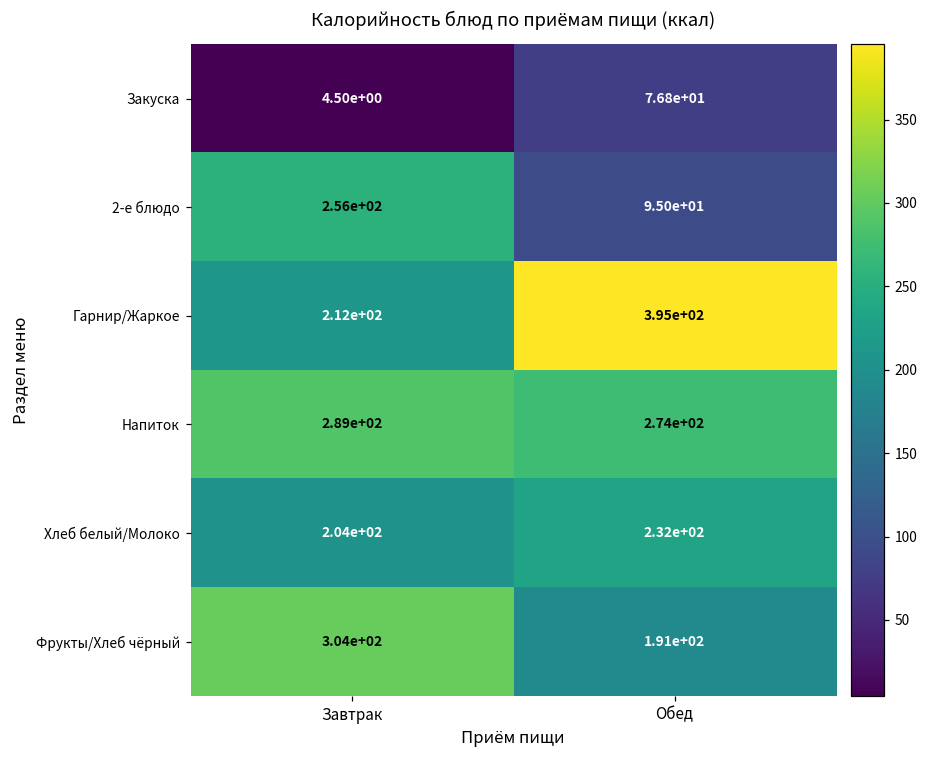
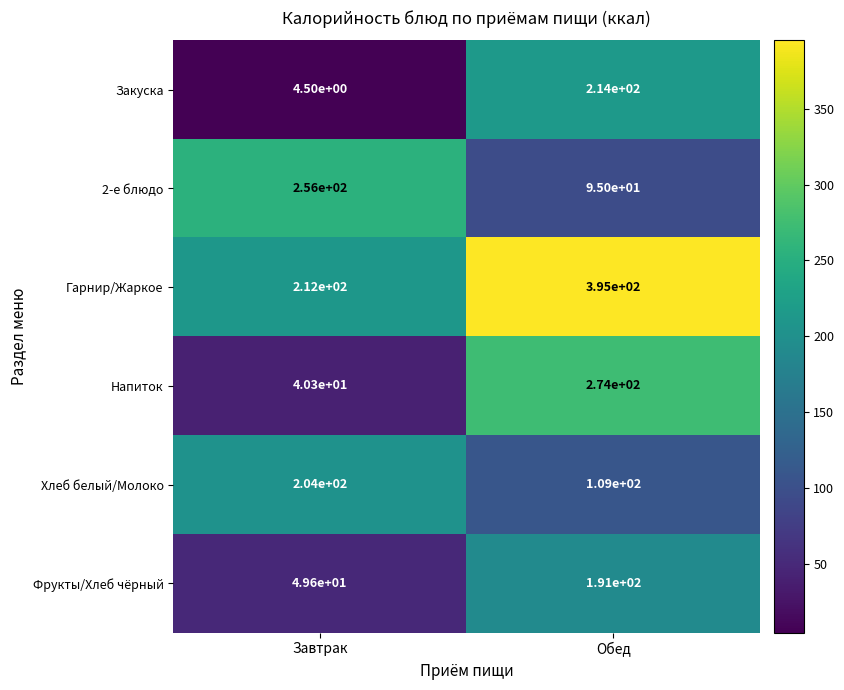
  {
    "Закуска": {
      "Завтрак": "4.50e+00",
-     "Обед": "7.68e+01"
+     "Обед": "2.14e+02"
    },
    "2-е блюдо": {
      "Завтрак": "2.56e+02",
      "Обед": "9.50e+01"
    },
    "Гарнир/Жаркое": {
      "Завтрак": "2.12e+02",
      "Обед": "3.95e+02"
    },
    "Напиток": {
-     "Завтрак": "2.89e+02",
+     "Завтрак": "4.03e+01",
      "Обед": "2.74e+02"
    },
    "Хлеб белый/Молоко": {
      "Завтрак": "2.04e+02",
-     "Обед": "2.32e+02"
+     "Обед": "1.09e+02"
    },
    "Фрукты/Хлеб чёрный": {
-     "Завтрак": "3.04e+02",
+     "Завтрак": "4.96e+01",
      "Обед": "1.91e+02"
    }
  }
